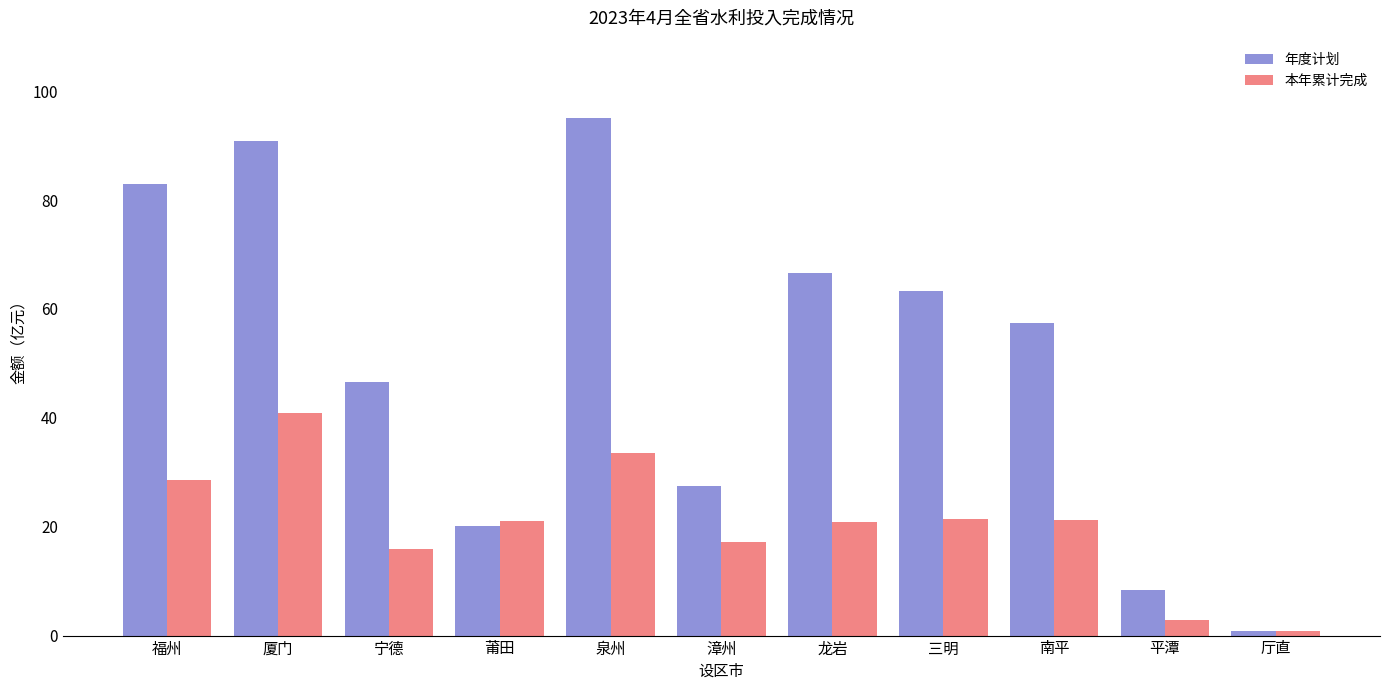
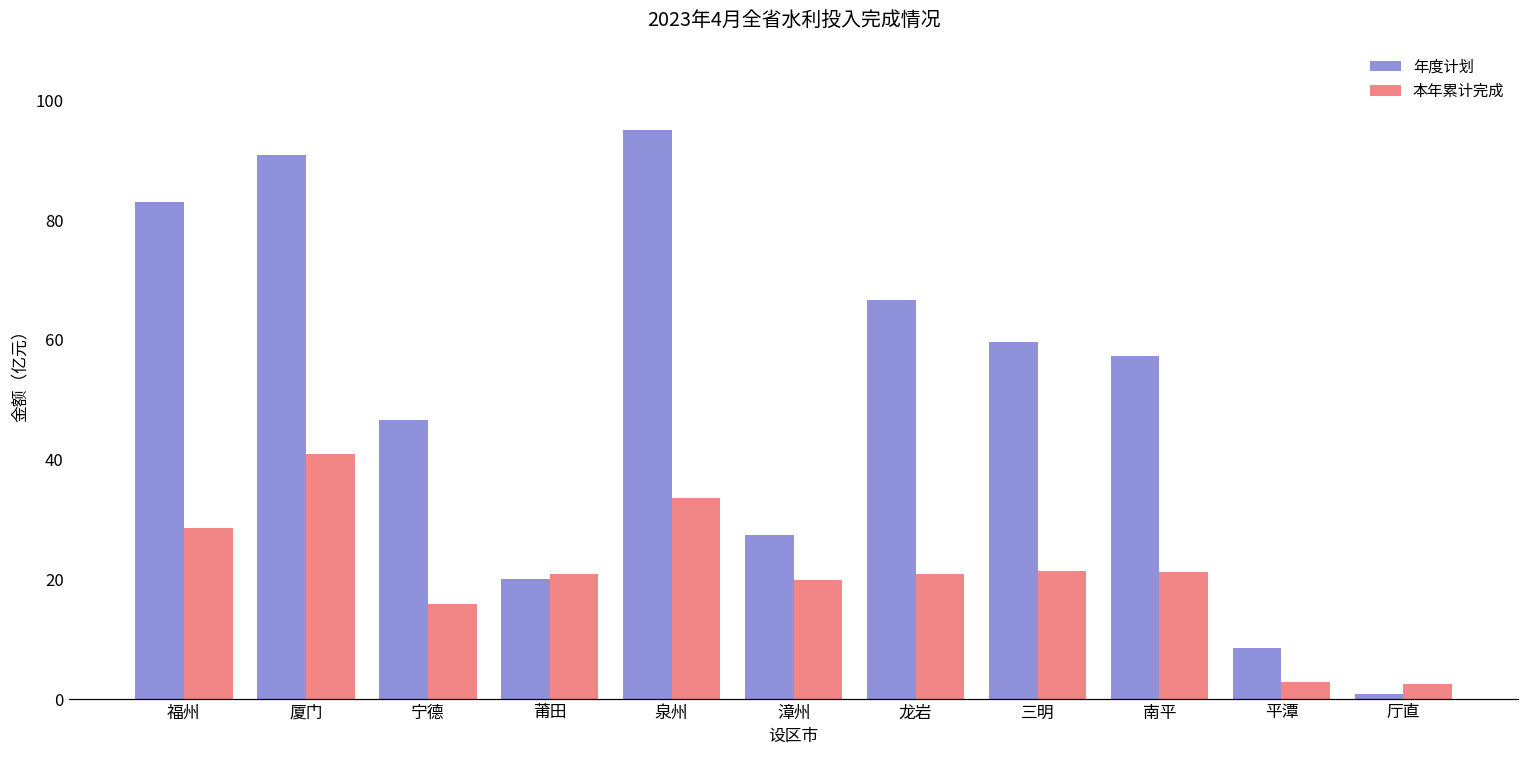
  {
    "年度计划": {
      "福州": 83,
      "厦门": 91,
      "宁德": 47,
      "莆田": 20,
      "泉州": 95,
      "漳州": 27,
      "龙岩": 67,
-     "三明": 63,
+     "三明": 60,
      "南平": 57,
      "平潭": 8,
      "厅直": 1
    },
    "本年累计完成": {
      "福州": 29,
      "厦门": 41,
      "宁德": 16,
      "莆田": 21,
      "泉州": 34,
-     "漳州": 17,
+     "漳州": 20,
      "龙岩": 21,
      "三明": 21,
      "南平": 21,
      "平潭": 3,
-     "厅直": 1
+     "厅直": 3
    }
  }
